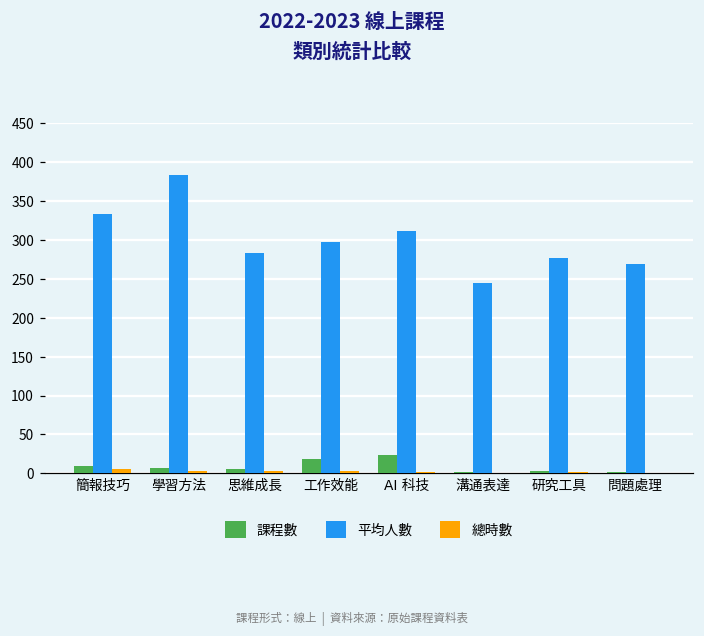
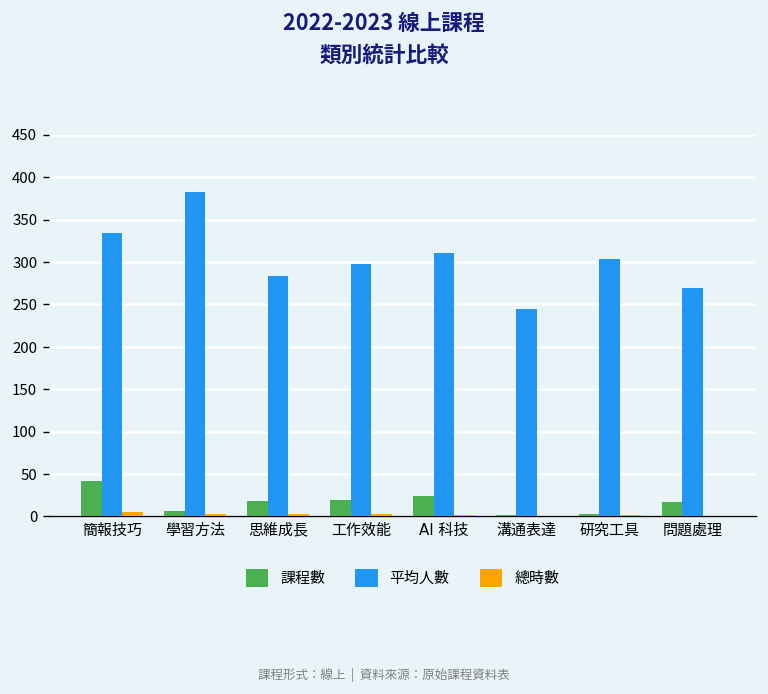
  {
    "課程數": {
-     "簡報技巧": 10,
+     "簡報技巧": 40,
      "學習方法": 10,
-     "思維成長": 10,
+     "思維成長": 20,
      "工作效能": 20,
      "AI 科技": 20,
-     "問題處理": 0
+     "問題處理": 20
    },
    "平均人數": {
      "簡報技巧": 330,
      "學習方法": 380,
      "思維成長": 280,
      "工作效能": 300,
      "AI 科技": 310,
      "溝通表達": 250,
-     "研究工具": 280,
+     "研究工具": 300,
      "問題處理": 270
    },
    "總時數": {
      "簡報技巧": 10
    }
  }
